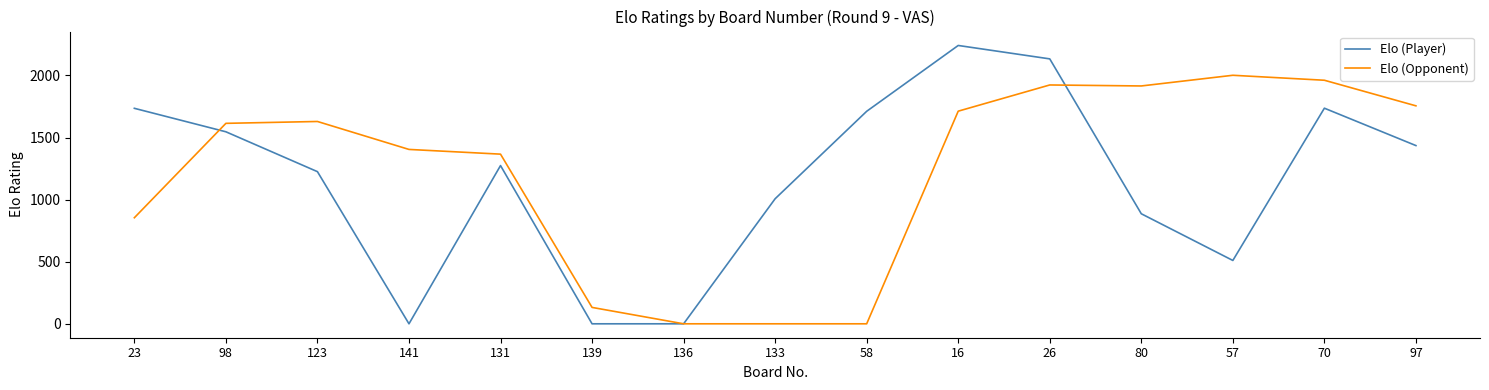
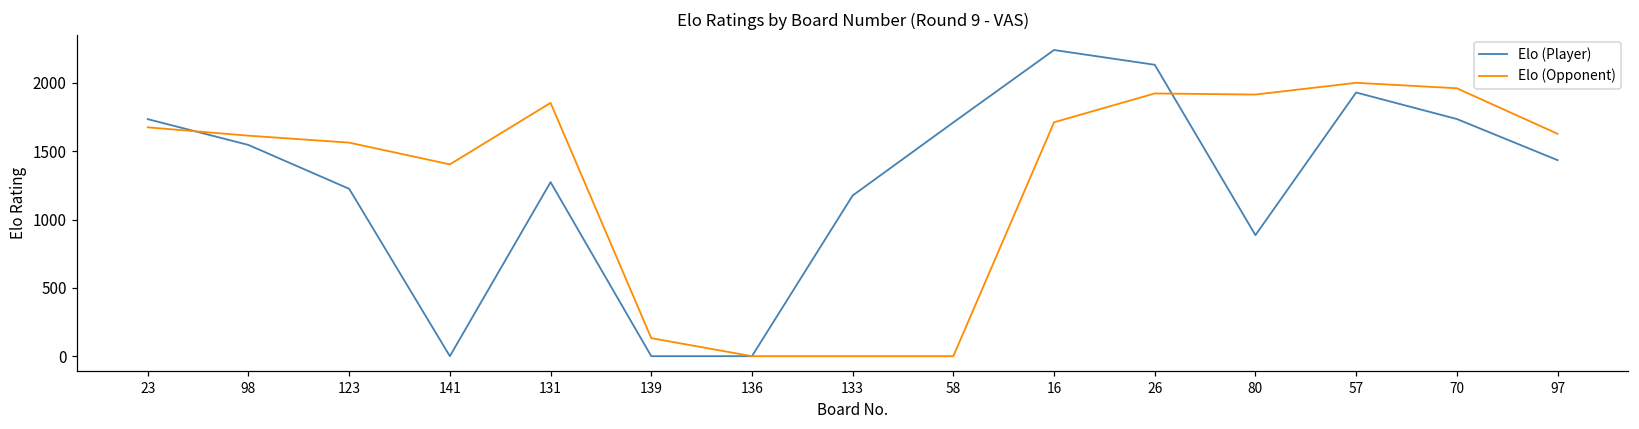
  {
    "Elo (Player)": {
      "23": 1740,
      "98": 1550,
      "123": 1230,
      "141": 0,
      "131": 1270,
      "139": 0,
-     "133": 1010,
+     "133": 1180,
      "58": 1710,
      "16": 2240,
      "26": 2130,
      "80": 890,
-     "57": 510,
+     "57": 1930,
      "70": 1740,
      "97": 1440
    },
    "Elo (Opponent)": {
-     "23": 850,
+     "23": 1680,
      "98": 1610,
-     "123": 1630,
+     "123": 1560,
      "141": 1400,
-     "131": 1370,
+     "131": 1850,
      "139": 130,
      "133": 0,
      "58": 0,
      "16": 1710,
      "26": 1920,
      "80": 1920,
      "57": 2000,
      "70": 1960,
-     "97": 1760
+     "97": 1630
    }
  }
